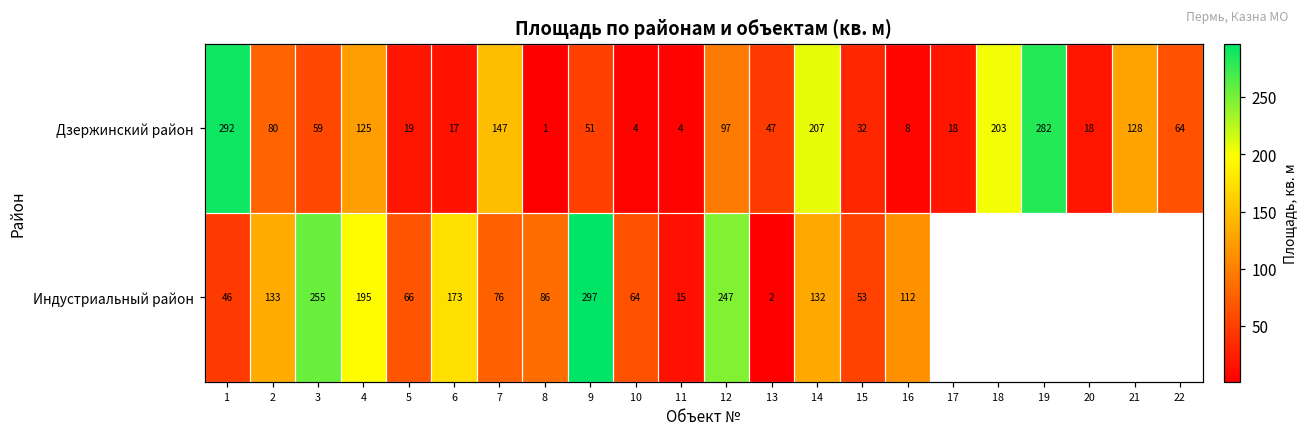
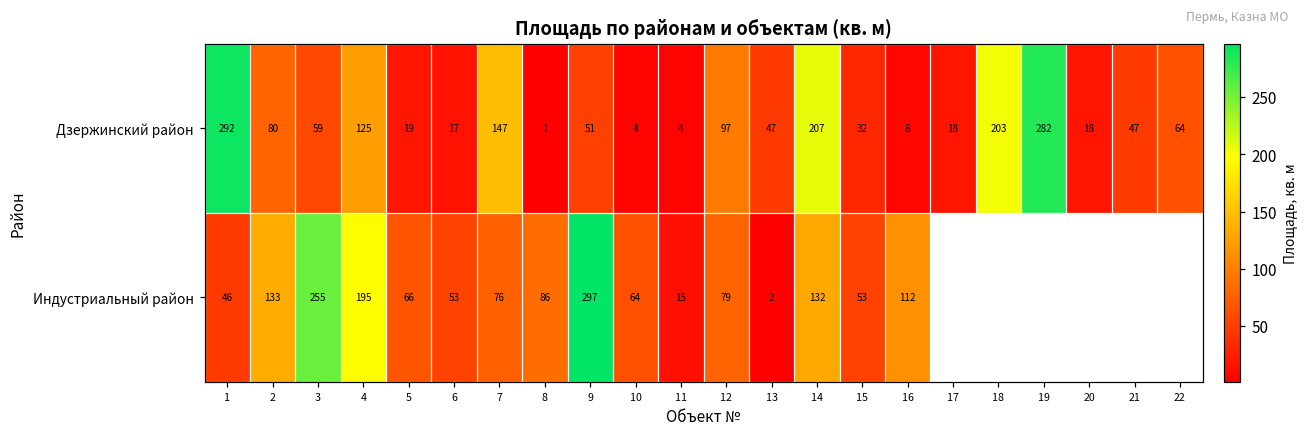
  {
    "Дзержинский район": {
      "1": 292,
      "2": 80,
      "3": 59,
      "4": 125,
      "5": 19,
      "6": 17,
      "7": 147,
      "8": 1,
      "9": 51,
      "10": 4,
      "11": 4,
      "12": 97,
      "13": 47,
      "14": 207,
      "15": 32,
      "16": 8,
      "17": 18,
      "18": 203,
      "19": 282,
      "20": 18,
-     "21": 128,
+     "21": 47,
      "22": 64
    },
    "Индустриальный район": {
      "1": 46,
      "2": 133,
      "3": 255,
      "4": 195,
      "5": 66,
-     "6": 173,
+     "6": 53,
      "7": 76,
      "8": 86,
      "9": 297,
      "10": 64,
      "11": 15,
-     "12": 247,
+     "12": 79,
      "13": 2,
      "14": 132,
      "15": 53,
      "16": 112
    }
  }
